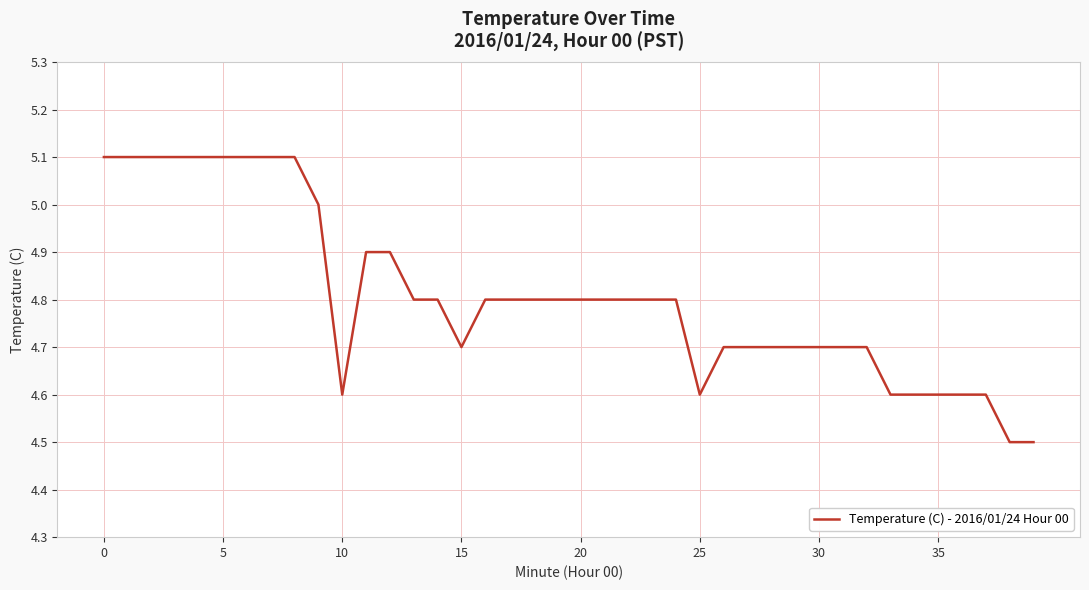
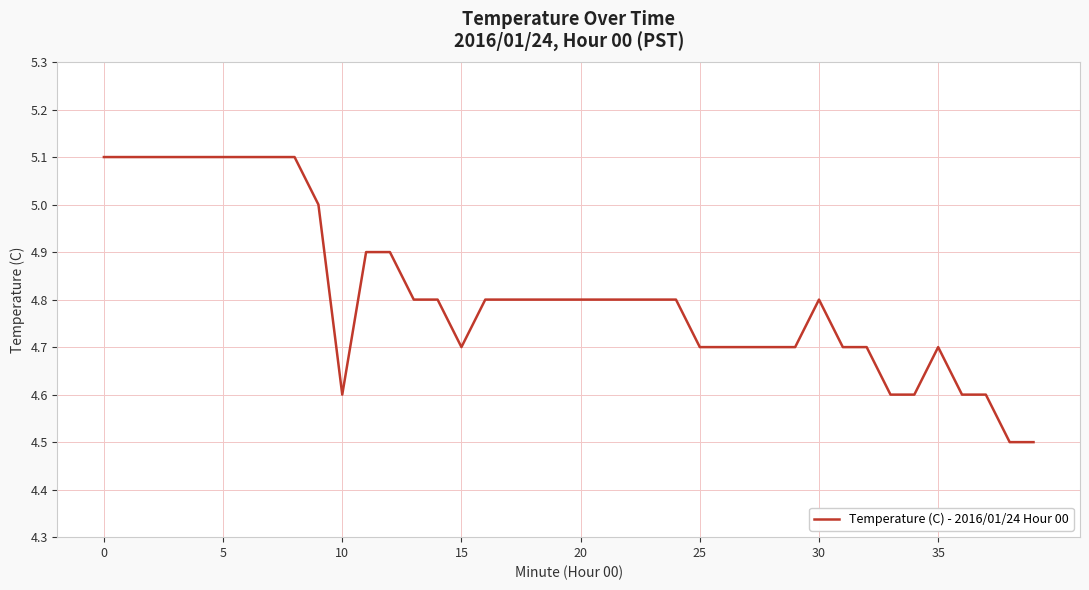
  {
    "0": 5.1,
    "5": 5.1,
    "10": 4.6,
    "15": 4.7,
    "20": 4.8,
-   "25": 4.6,
-   "30": 4.7,
-   "35": 4.6
+   "25": 4.7,
+   "30": 4.8,
+   "35": 4.7
  }
